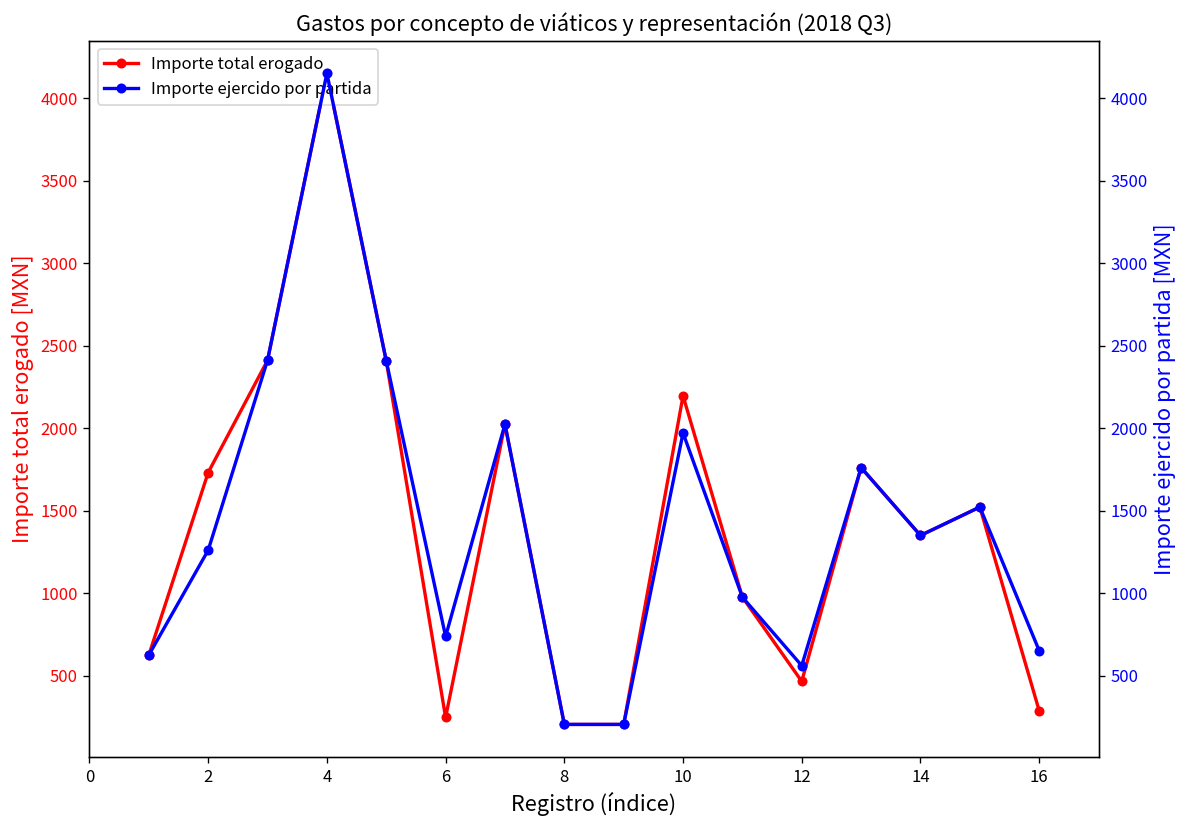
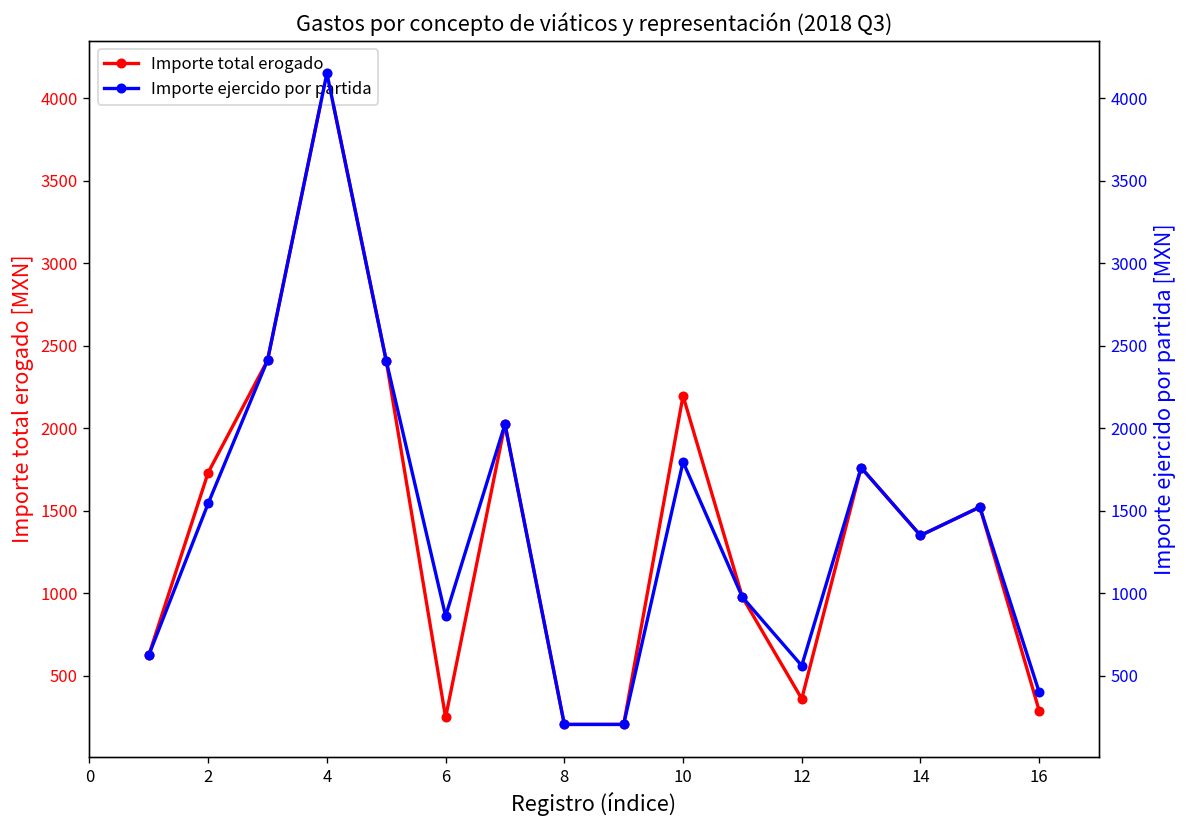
  {
    "Importe total erogado": {
      "2": 1730,
      "6": 250,
      "8": 210,
      "10": 2200,
-     "12": 470,
+     "12": 360,
      "14": 1350,
      "16": 290
    },
    "Importe ejercido por partida": {
-     "2": 1260,
-     "6": 740,
+     "2": 1540,
+     "6": 860,
      "8": 210,
-     "10": 1970,
+     "10": 1800,
      "12": 560,
      "14": 1350,
-     "16": 650
+     "16": 400
    }
  }
